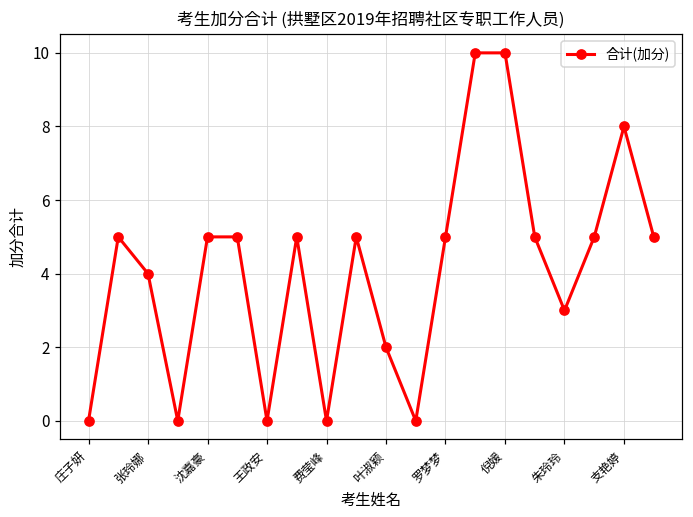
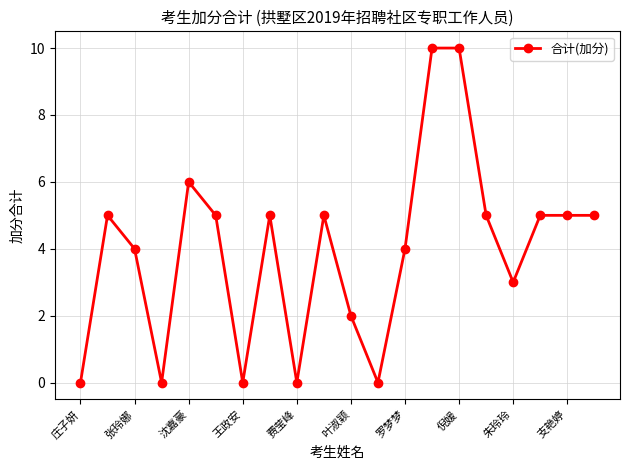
  {
    "庄子妍": 0,
    "张玲娜": 4,
-   "沈嘉豪": 5,
+   "沈嘉豪": 6,
    "王政安": 0,
    "费莹峰": 0,
    "叶淑颖": 2,
-   "罗梦梦": 5,
+   "罗梦梦": 4,
    "倪媛": 10,
    "朱玲玲": 3,
-   "支艳婷": 8
+   "支艳婷": 5
  }
